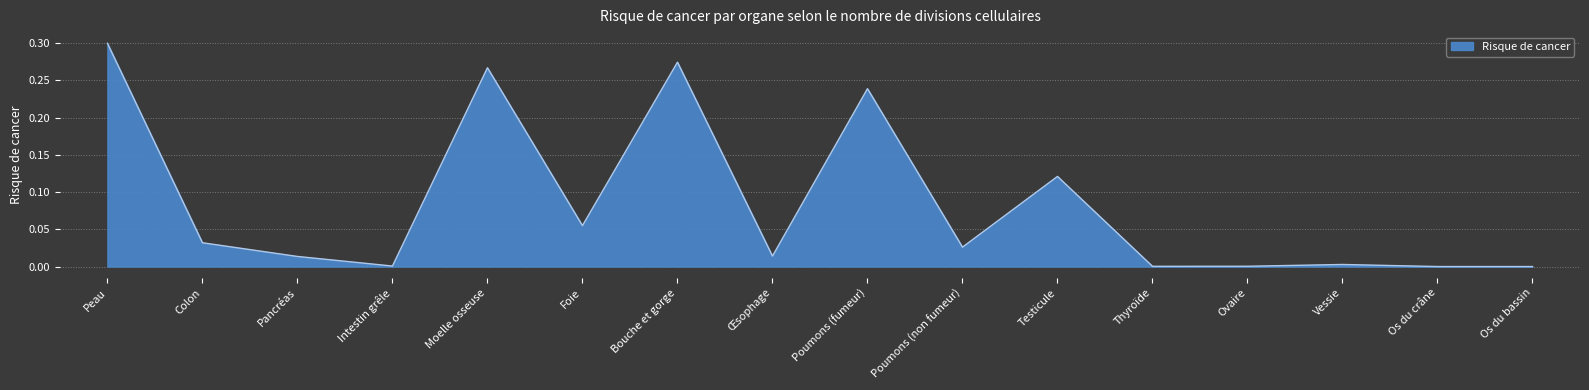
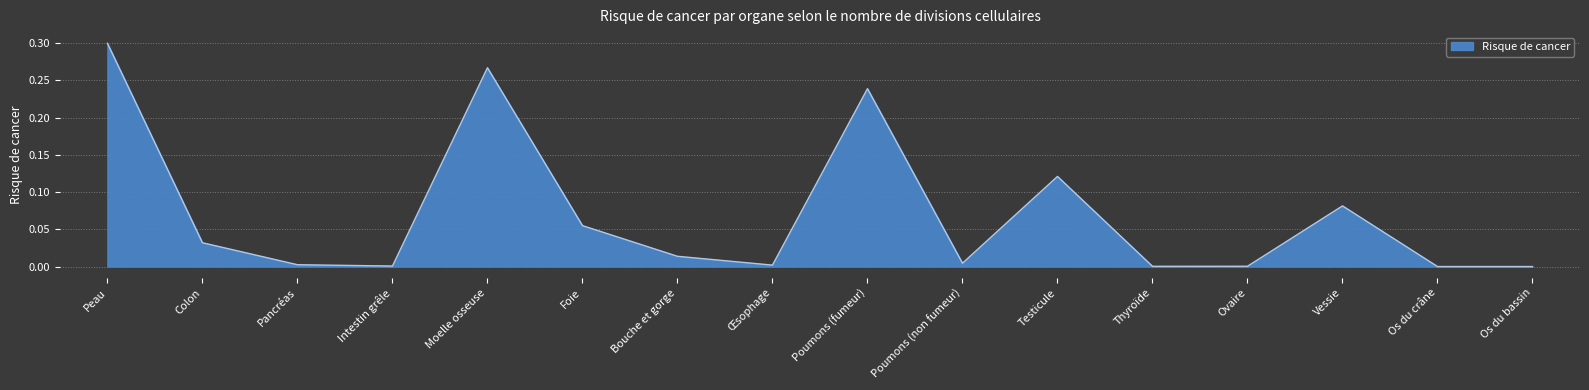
  {
    "Peau": 0.30,
    "Colon": 0.03,
-   "Pancréas": 0.01,
+   "Pancréas": 0.00,
    "Intestin grêle": 0.00,
    "Moelle osseuse": 0.27,
    "Foie": 0.06,
-   "Bouche et gorge": 0.27,
-   "Œsophage": 0.01,
+   "Bouche et gorge": 0.01,
+   "Œsophage": 0.00,
    "Poumons (fumeur)": 0.24,
-   "Poumons (non fumeur)": 0.03,
+   "Poumons (non fumeur)": 0.00,
    "Testicule": 0.12,
    "Thyroïde": 0.00,
    "Ovaire": 0.00,
-   "Vessie": 0.00,
+   "Vessie": 0.08,
    "Os du crâne": 0.00,
    "Os du bassin": 0.00
  }
